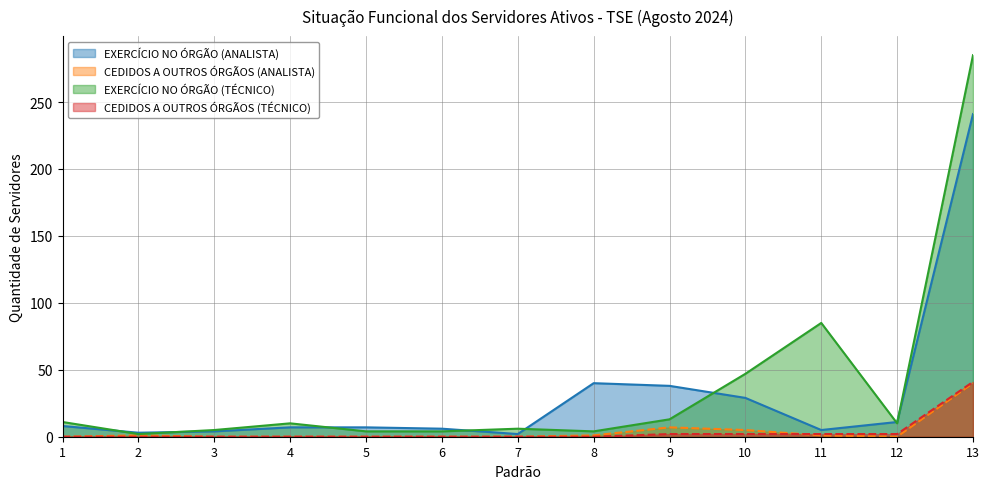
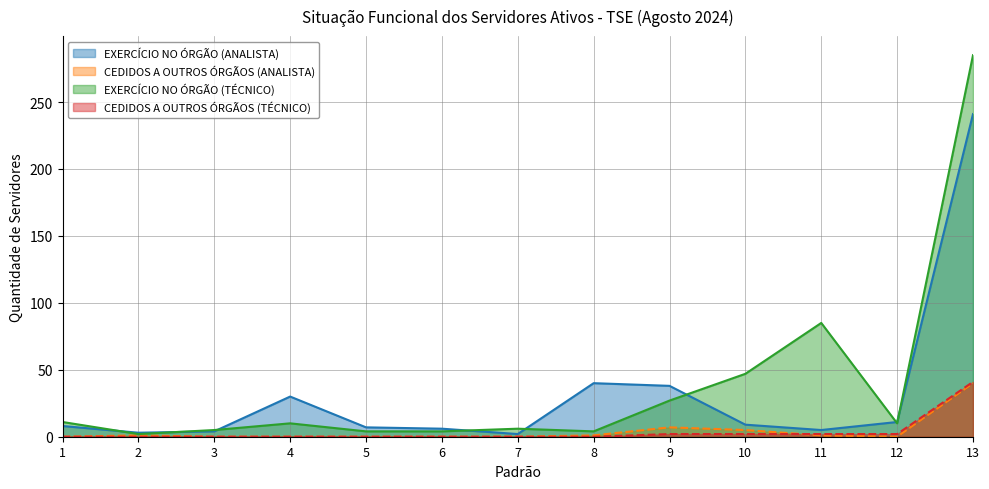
  {
    "EXERCÍCIO NO ÓRGÃO (ANALISTA)": {
      "1": 8,
-     "4": 7,
+     "4": 30,
      "5": 7,
      "6": 6,
      "7": 2,
      "8": 40,
      "9": 38,
-     "10": 29,
+     "10": 9,
      "11": 5,
      "13": 241
    },
    "CEDIDOS A OUTROS ÓRGÃOS (ANALISTA)": {
      "9": 7,
      "10": 5,
      "12": 0
    },
    "EXERCÍCIO NO ÓRGÃO (TÉCNICO)": {
      "1": 11,
      "4": 10,
      "5": 4,
      "6": 4,
      "7": 6,
      "8": 4,
-     "9": 13,
+     "9": 27,
      "10": 47,
      "11": 85,
      "13": 285
    },
    "CEDIDOS A OUTROS ÓRGÃOS (TÉCNICO)": {
      "9": 2,
      "10": 2,
      "12": 2
    }
  }
